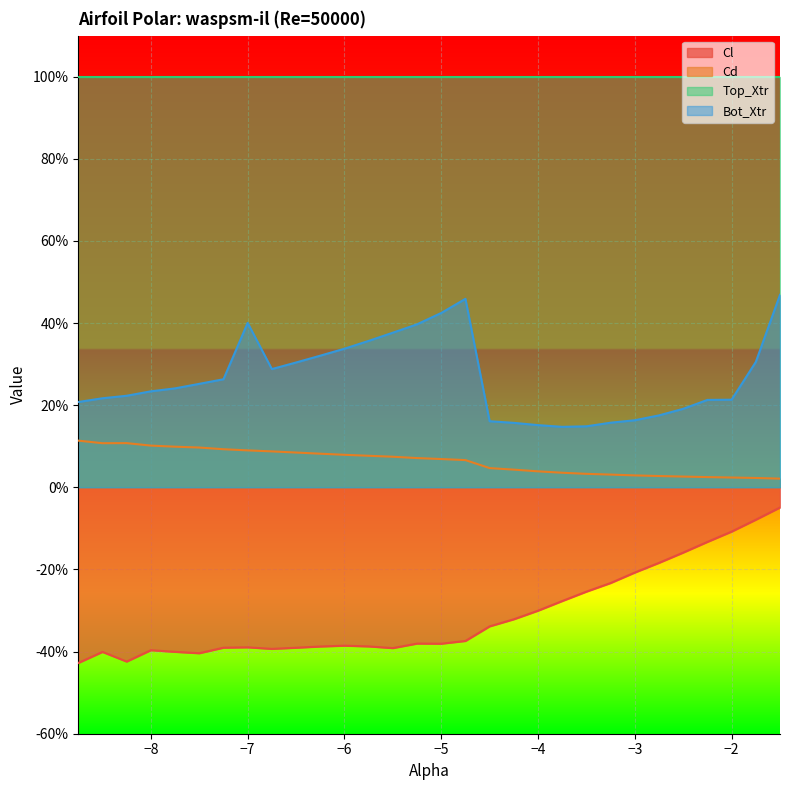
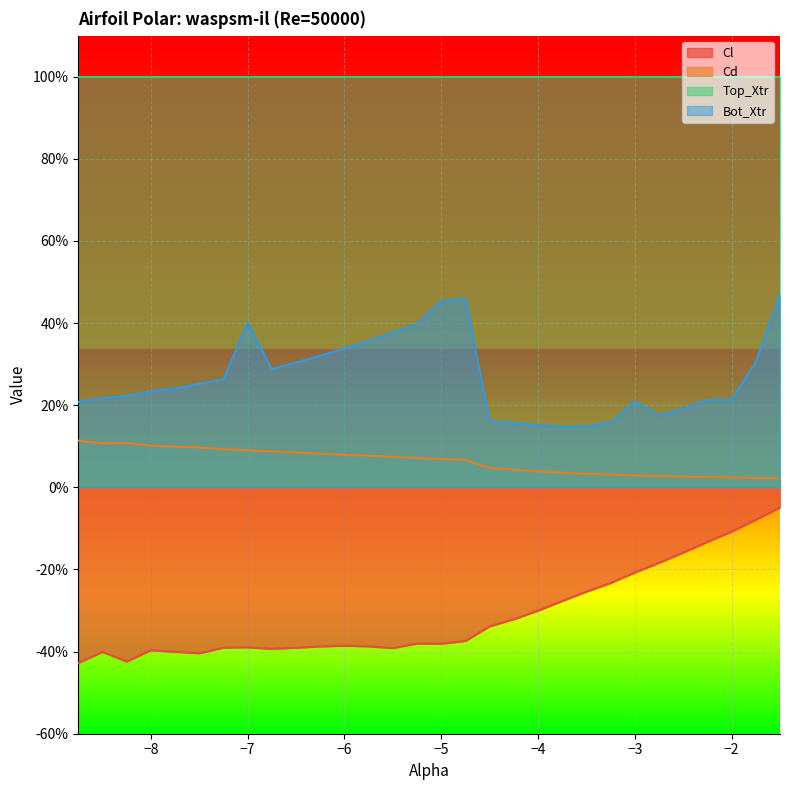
  {
    "Top_Xtr": {
      "−8": "100%",
      "−7": "100%",
      "−6": "100%",
      "−5": "100%",
      "−4": "100%",
      "−3": "100%"
    },
    "Bot_Xtr": {
      "−8": "23%",
      "−7": "40%",
      "−6": "34%",
-     "−5": "42%",
+     "−5": "45%",
      "−4": "15%",
-     "−3": "16%",
+     "−3": "21%",
      "−2": "21%"
    }
  }
